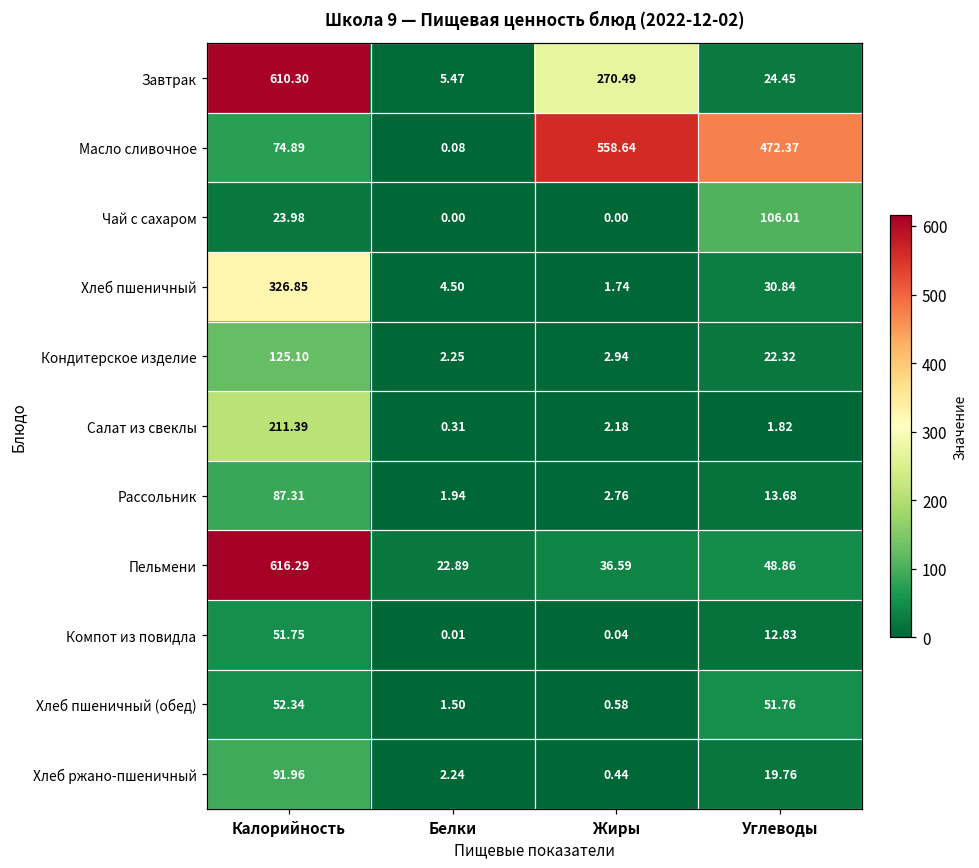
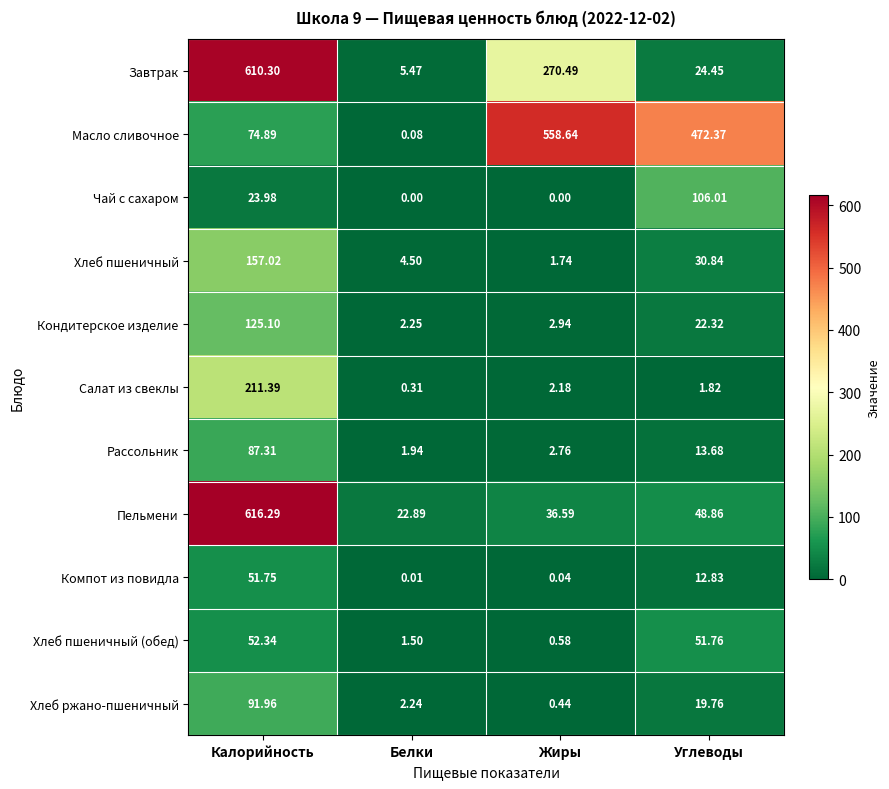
  {
    "Завтрак": {
      "Калорийность": 610.30,
      "Белки": 5.47,
      "Жиры": 270.49,
      "Углеводы": 24.45
    },
    "Масло сливочное": {
      "Калорийность": 74.89,
      "Белки": 0.08,
      "Жиры": 558.64,
      "Углеводы": 472.37
    },
    "Чай с сахаром": {
      "Калорийность": 23.98,
      "Белки": 0.00,
      "Жиры": 0.00,
      "Углеводы": 106.01
    },
    "Хлеб пшеничный": {
-     "Калорийность": 326.85,
+     "Калорийность": 157.02,
      "Белки": 4.50,
      "Жиры": 1.74,
      "Углеводы": 30.84
    },
    "Кондитерское изделие": {
      "Калорийность": 125.10,
      "Белки": 2.25,
      "Жиры": 2.94,
      "Углеводы": 22.32
    },
    "Салат из свеклы": {
      "Калорийность": 211.39,
      "Белки": 0.31,
      "Жиры": 2.18,
      "Углеводы": 1.82
    },
    "Рассольник": {
      "Калорийность": 87.31,
      "Белки": 1.94,
      "Жиры": 2.76,
      "Углеводы": 13.68
    },
    "Пельмени": {
      "Калорийность": 616.29,
      "Белки": 22.89,
      "Жиры": 36.59,
      "Углеводы": 48.86
    },
    "Компот из повидла": {
      "Калорийность": 51.75,
      "Белки": 0.01,
      "Жиры": 0.04,
      "Углеводы": 12.83
    },
    "Хлеб пшеничный (обед)": {
      "Калорийность": 52.34,
      "Белки": 1.50,
      "Жиры": 0.58,
      "Углеводы": 51.76
    },
    "Хлеб ржано-пшеничный": {
      "Калорийность": 91.96,
      "Белки": 2.24,
      "Жиры": 0.44,
      "Углеводы": 19.76
    }
  }
